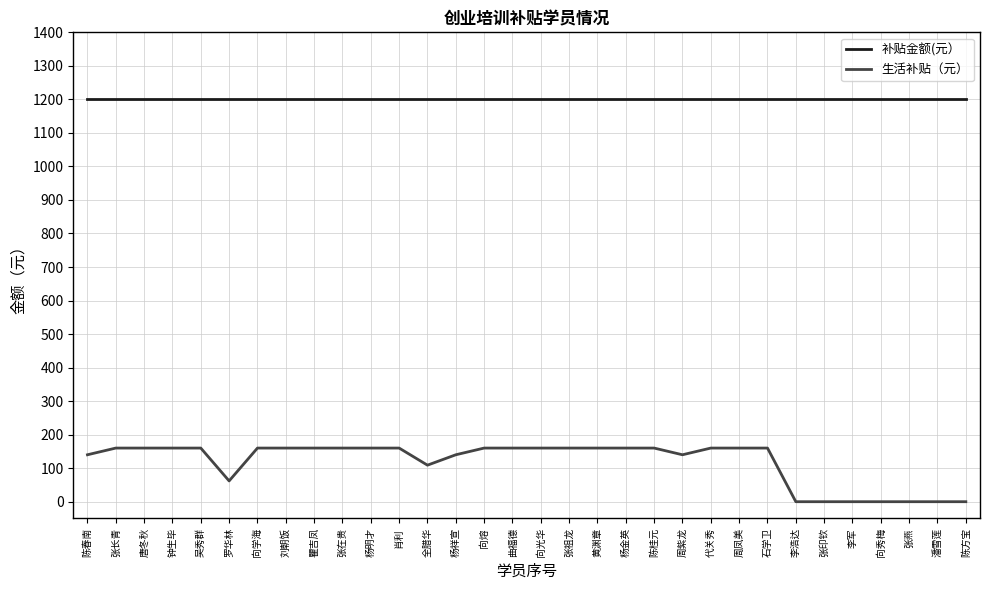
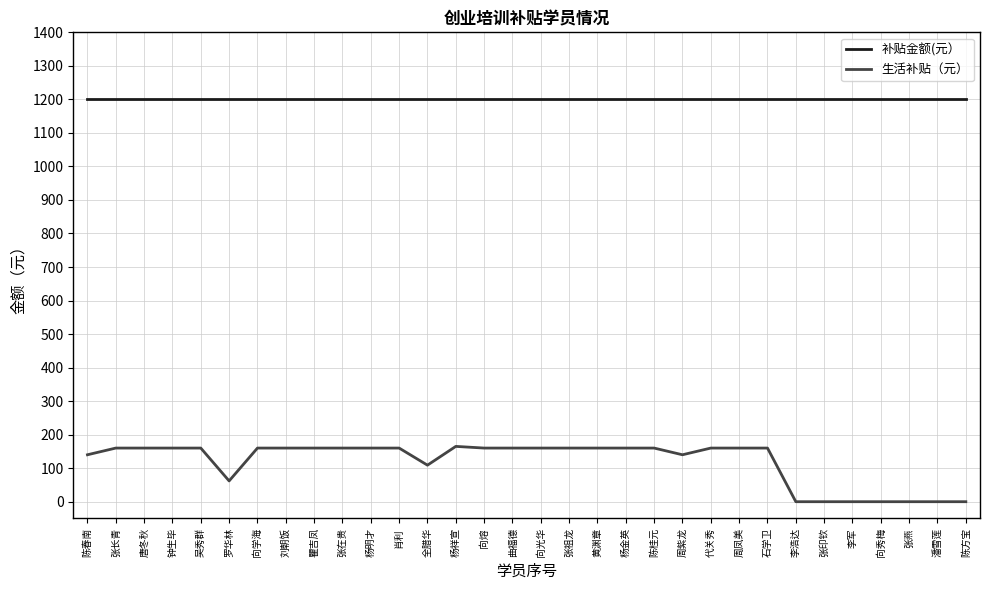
  {
    "补贴金额(元）": {
      "陈春南": 1200,
      "张长青": 1200,
      "唐冬秋": 1200,
      "钟生毕": 1200,
      "吴秀群": 1200,
      "罗华林": 1200,
      "向学海": 1200,
      "刘朝饭": 1200,
      "瞿吉凤": 1200,
      "张在贵": 1200,
      "杨明才": 1200,
      "肖利": 1200,
      "全腊华": 1200,
      "杨祥宣": 1200,
      "向熔": 1200,
      "曲福德": 1200,
      "向光华": 1200,
      "张祖龙": 1200,
      "黄渊章": 1200,
      "杨金英": 1200,
      "陈桂元": 1200,
      "周紫龙": 1200,
      "代关秀": 1200,
      "周凤美": 1200,
      "石学卫": 1200,
      "李浩达": 1200,
      "张印钦": 1200,
      "李军": 1200,
      "向秀梅": 1200,
      "张燕": 1200,
      "潘雪莲": 1200,
      "陈方宝": 1200
    },
    "生活补贴（元）": {
      "陈春南": 140,
      "张长青": 160,
      "唐冬秋": 160,
      "钟生毕": 160,
      "吴秀群": 160,
      "罗华林": 60,
      "向学海": 160,
      "刘朝饭": 160,
      "瞿吉凤": 160,
      "张在贵": 160,
      "杨明才": 160,
      "肖利": 160,
      "全腊华": 110,
-     "杨祥宣": 140,
+     "杨祥宣": 170,
      "向熔": 160,
      "曲福德": 160,
      "向光华": 160,
      "张祖龙": 160,
      "黄渊章": 160,
      "杨金英": 160,
      "陈桂元": 160,
      "周紫龙": 140,
      "代关秀": 160,
      "周凤美": 160,
      "石学卫": 160,
      "李浩达": 0,
      "张印钦": 0,
      "李军": 0,
      "向秀梅": 0,
      "张燕": 0,
      "潘雪莲": 0,
      "陈方宝": 0
    }
  }
